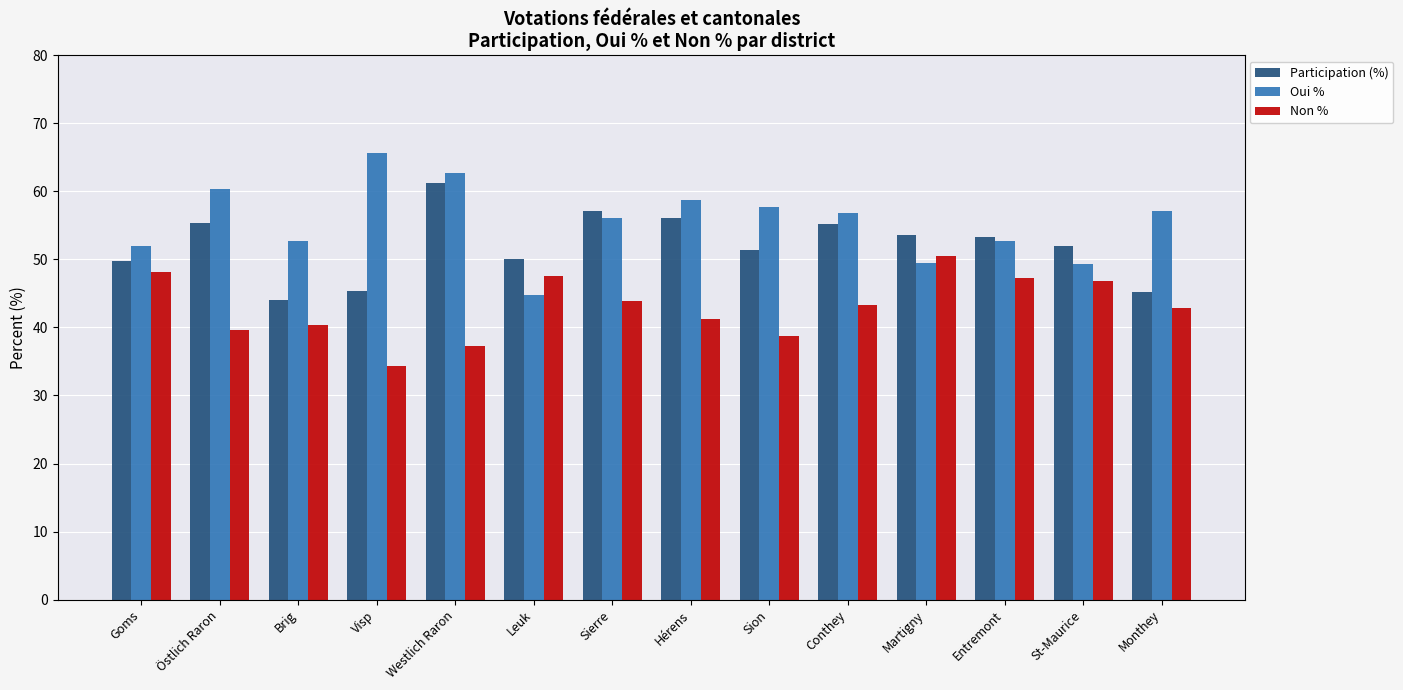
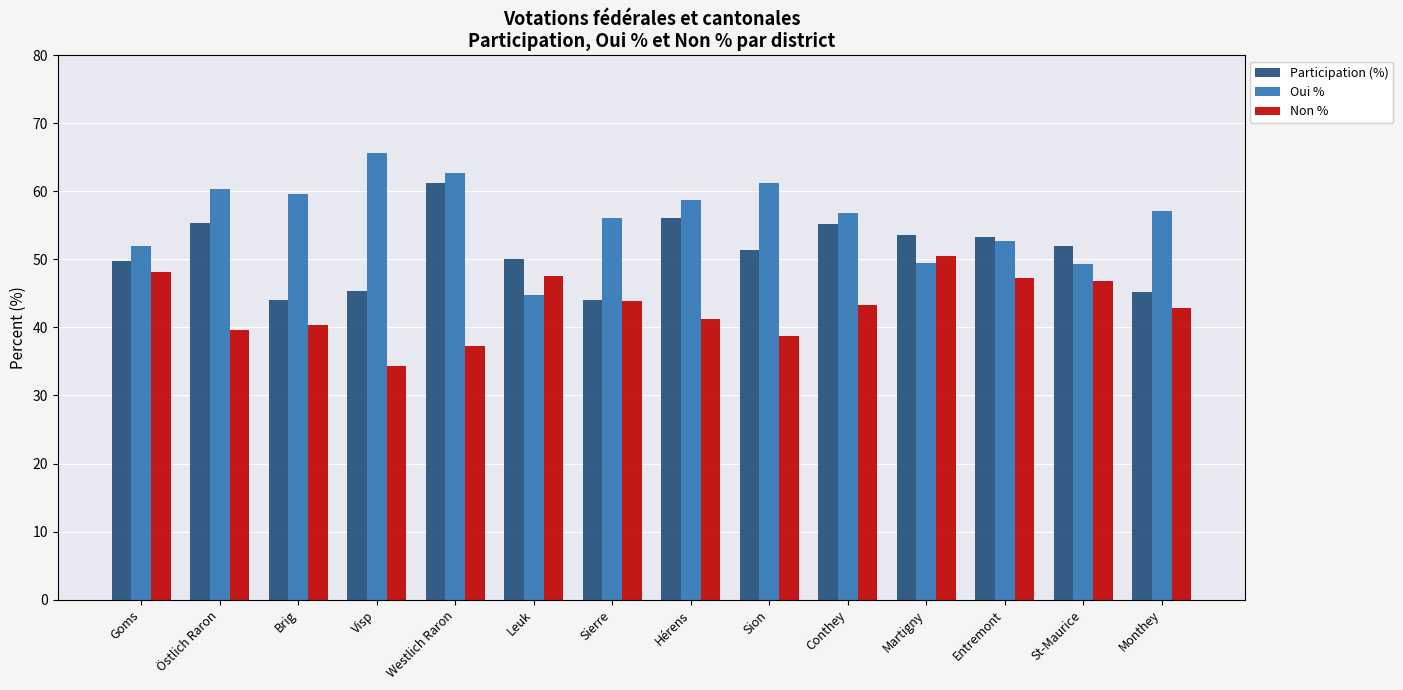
  {
    "Participation (%)": {
      "Goms": 50,
      "Östlich Raron": 55,
      "Brig": 44,
      "Visp": 45,
      "Westlich Raron": 61,
      "Leuk": 50,
-     "Sierre": 57,
+     "Sierre": 44,
      "Hérens": 56,
      "Sion": 51,
      "Conthey": 55,
      "Martigny": 54,
      "Entremont": 53,
      "St-Maurice": 52,
      "Monthey": 45
    },
    "Oui %": {
      "Goms": 52,
      "Östlich Raron": 60,
-     "Brig": 53,
+     "Brig": 60,
      "Visp": 66,
      "Westlich Raron": 63,
      "Leuk": 45,
      "Sierre": 56,
      "Hérens": 59,
-     "Sion": 58,
+     "Sion": 61,
      "Conthey": 57,
      "Martigny": 49,
      "Entremont": 53,
      "St-Maurice": 49,
      "Monthey": 57
    },
    "Non %": {
      "Goms": 48,
      "Östlich Raron": 40,
      "Brig": 40,
      "Visp": 34,
      "Westlich Raron": 37,
      "Leuk": 48,
      "Sierre": 44,
      "Hérens": 41,
      "Sion": 39,
      "Conthey": 43,
      "Martigny": 51,
      "Entremont": 47,
      "St-Maurice": 47,
      "Monthey": 43
    }
  }
